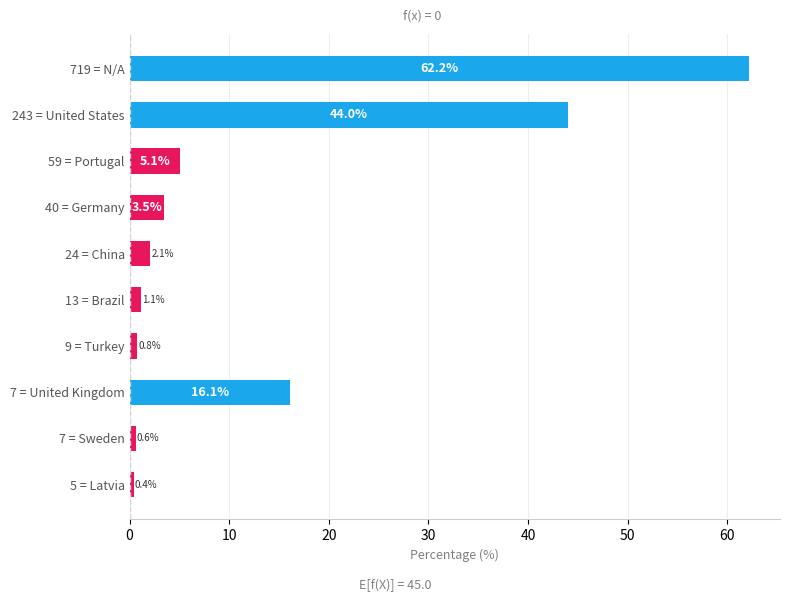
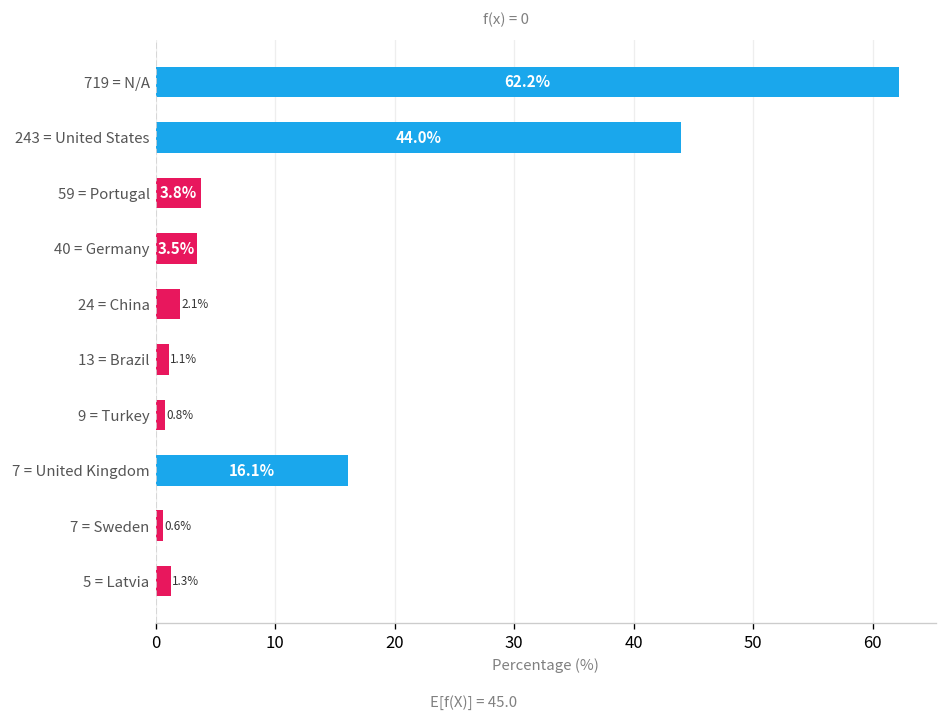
  {
    "719 = N/A": "62.2%",
    "243 = United States": "44.0%",
-   "59 = Portugal": "5.1%",
+   "59 = Portugal": "3.8%",
    "40 = Germany": "3.5%",
    "24 = China": "2.1%",
    "13 = Brazil": "1.1%",
    "9 = Turkey": "0.8%",
    "7 = United Kingdom": "16.1%",
    "7 = Sweden": "0.6%",
-   "5 = Latvia": "0.4%"
+   "5 = Latvia": "1.3%"
  }
